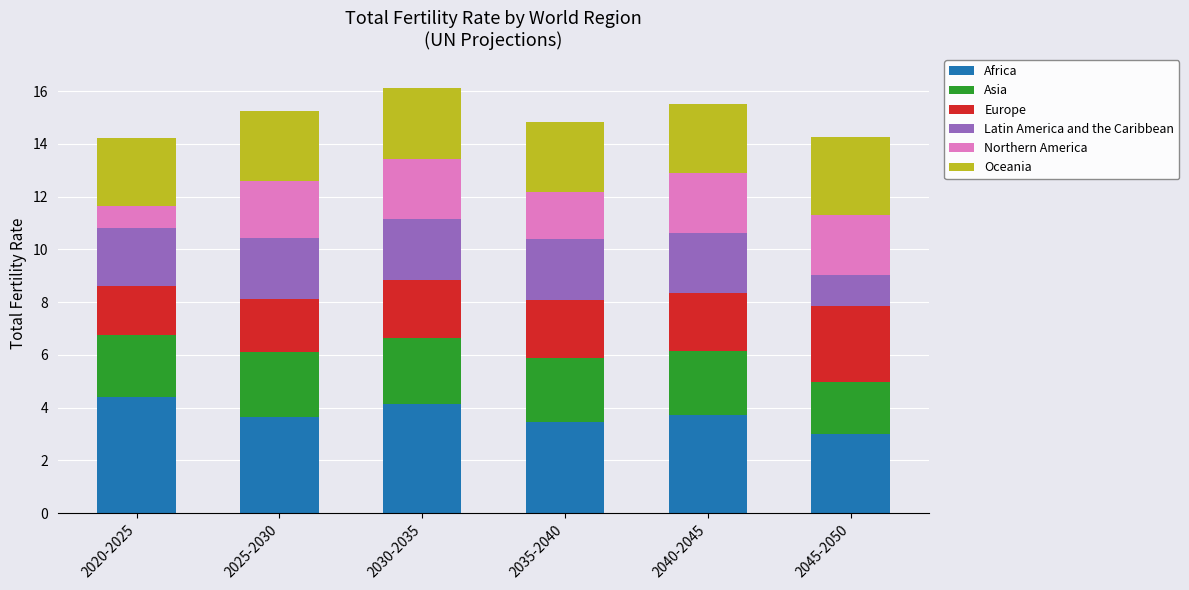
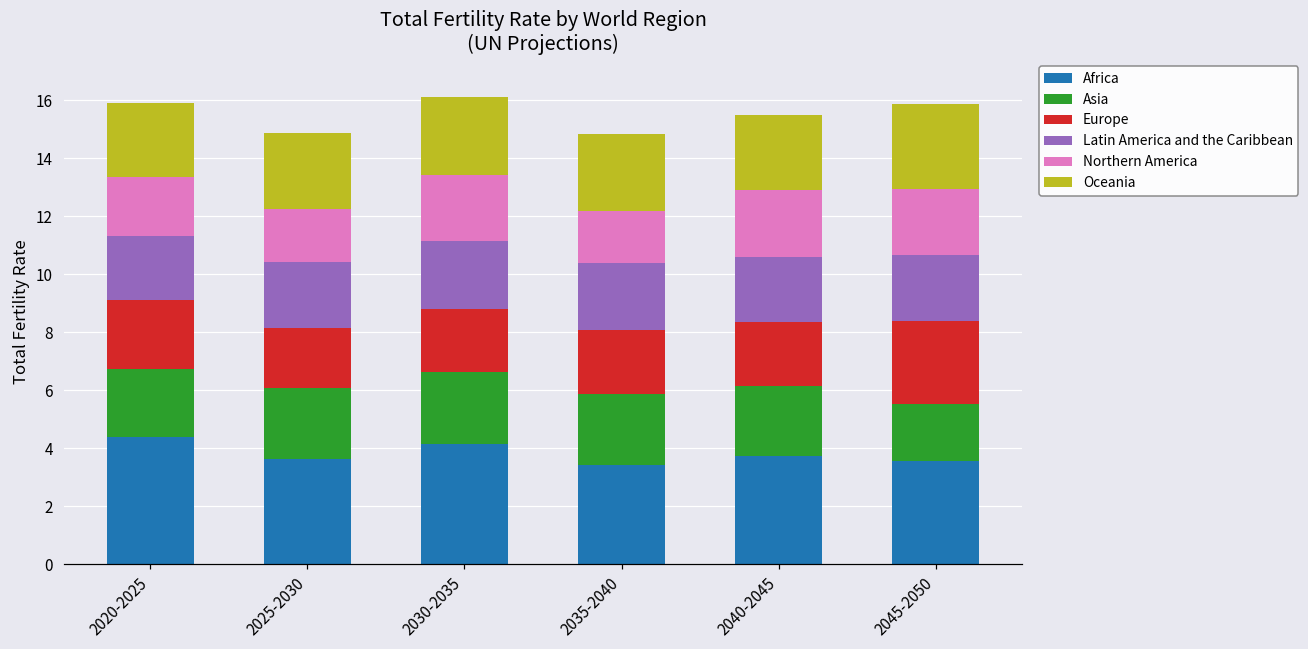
  {
    "Africa": {
      "2020-2025": 4.4,
      "2025-2030": 3.6,
      "2030-2035": 4.2,
      "2035-2040": 3.4,
      "2040-2045": 3.7,
-     "2045-2050": 3.0
+     "2045-2050": 3.6
    },
    "Asia": {
      "2020-2025": 2.3,
      "2025-2030": 2.4,
      "2030-2035": 2.5,
      "2035-2040": 2.4,
      "2040-2045": 2.4,
      "2045-2050": 2.0
    },
    "Europe": {
-     "2020-2025": 1.9,
+     "2020-2025": 2.4,
      "2025-2030": 2.0,
      "2030-2035": 2.2,
      "2035-2040": 2.2,
      "2040-2045": 2.2,
      "2045-2050": 2.9
    },
    "Latin America and the Caribbean": {
      "2020-2025": 2.2,
      "2025-2030": 2.3,
      "2030-2035": 2.3,
      "2035-2040": 2.3,
      "2040-2045": 2.3,
-     "2045-2050": 1.2
+     "2045-2050": 2.2
    },
    "Northern America": {
-     "2020-2025": 0.8,
-     "2025-2030": 2.2,
+     "2020-2025": 2.0,
+     "2025-2030": 1.8,
      "2030-2035": 2.3,
      "2035-2040": 1.8,
      "2040-2045": 2.3,
      "2045-2050": 2.3
    },
    "Oceania": {
      "2020-2025": 2.6,
      "2025-2030": 2.6,
      "2030-2035": 2.7,
      "2035-2040": 2.6,
      "2040-2045": 2.6,
      "2045-2050": 2.9
    }
  }
